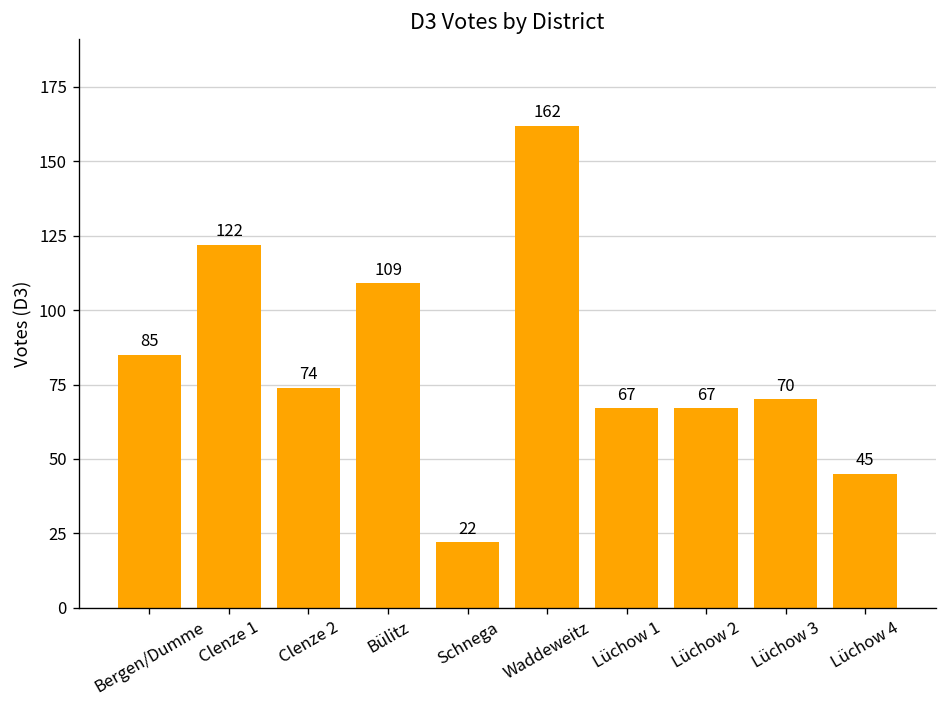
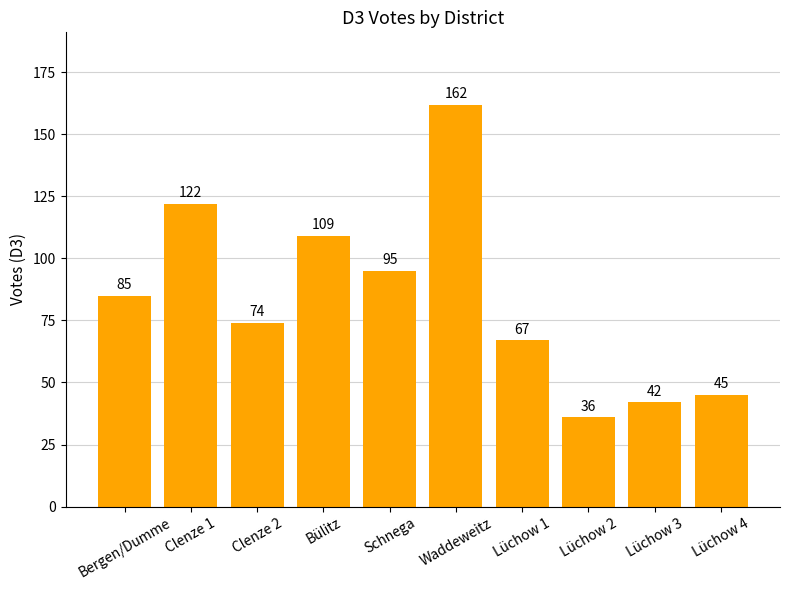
  {
    "Bergen/Dumme": 85,
    "Clenze 1": 122,
    "Clenze 2": 74,
    "Bülitz": 109,
-   "Schnega": 22,
+   "Schnega": 95,
    "Waddeweitz": 162,
    "Lüchow 1": 67,
-   "Lüchow 2": 67,
-   "Lüchow 3": 70,
+   "Lüchow 2": 36,
+   "Lüchow 3": 42,
    "Lüchow 4": 45
  }
